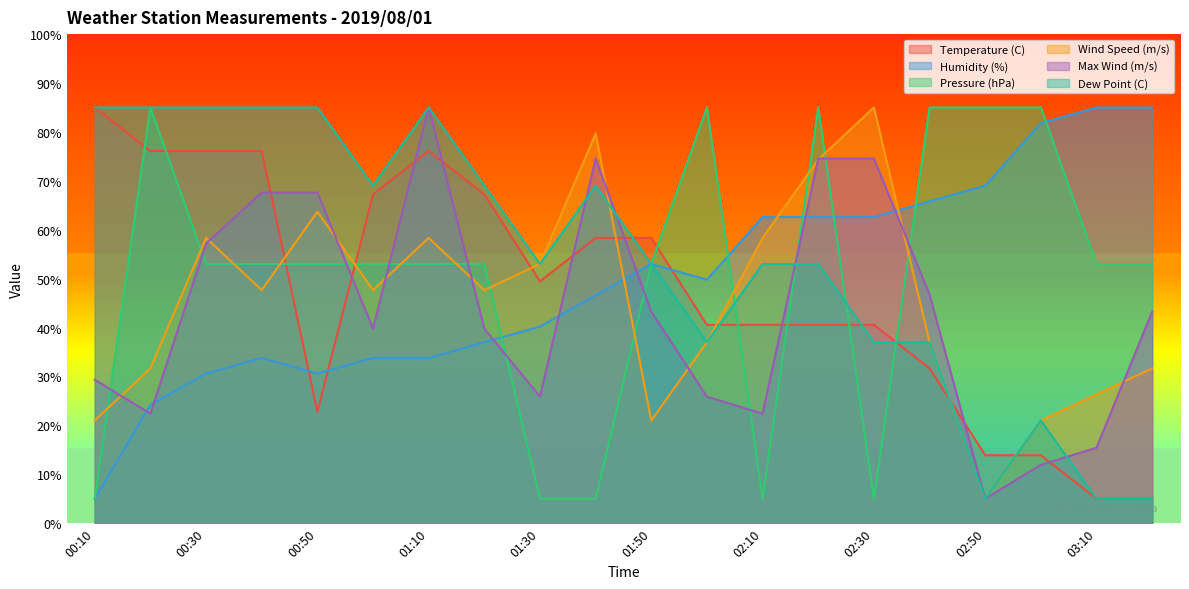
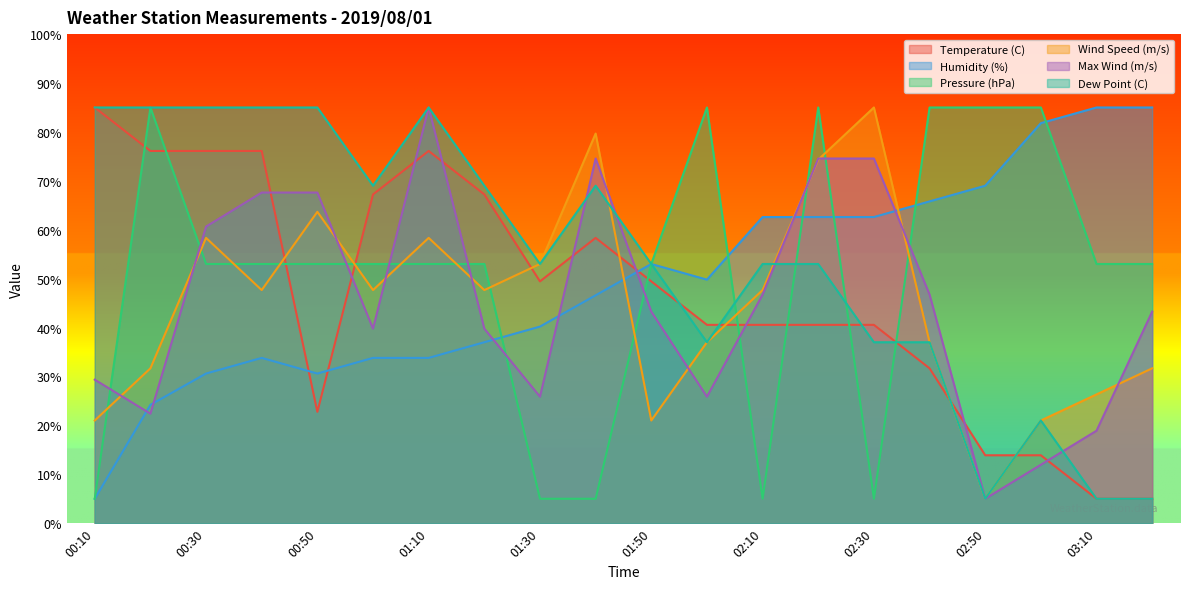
  {
    "Temperature (C)": {
      "00:30": "76%",
      "00:50": "23%",
      "01:10": "76%",
      "01:30": "49%",
-     "01:50": "58%",
+     "01:50": "49%",
      "02:10": "41%",
      "02:30": "41%",
      "02:50": "14%"
    },
    "Wind Speed (m/s)": {
      "00:10": "21%",
      "00:30": "58%",
      "00:50": "64%",
      "01:10": "58%",
      "01:50": "21%",
-     "02:10": "58%",
+     "02:10": "48%",
      "02:30": "85%",
      "03:10": "26%"
    },
    "Max Wind (m/s)": {
      "00:10": "29%",
-     "00:30": "57%",
+     "00:30": "61%",
      "00:50": "68%",
      "01:30": "26%",
      "01:50": "43%",
-     "02:10": "22%",
+     "02:10": "47%",
      "02:30": "75%",
-     "03:10": "15%"
+     "03:10": "19%"
    }
  }
